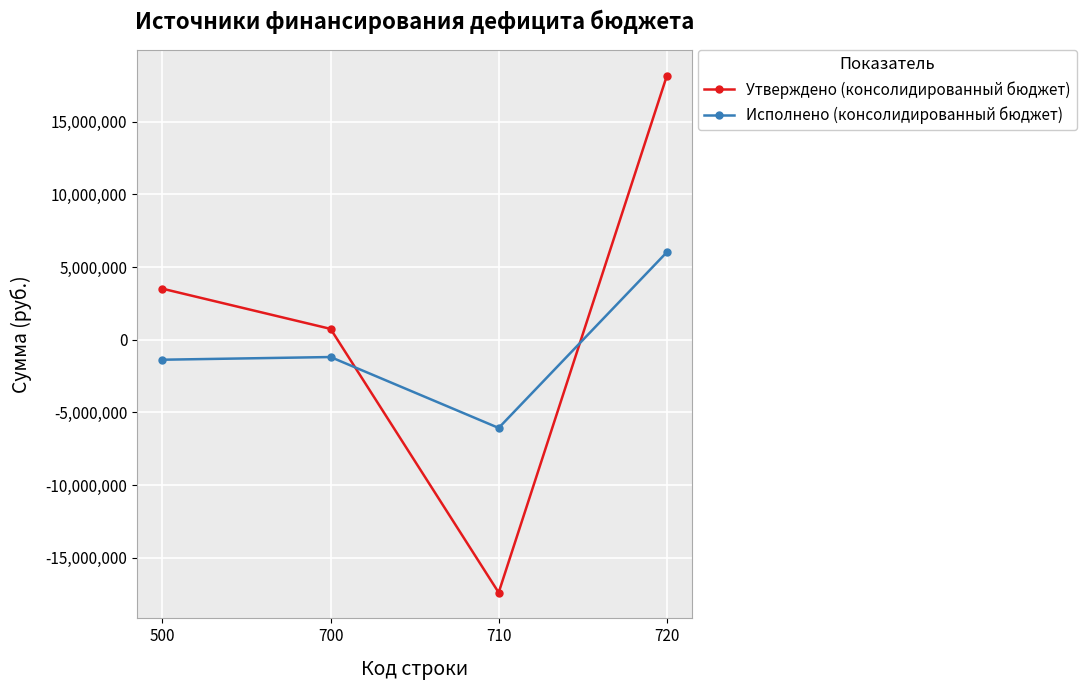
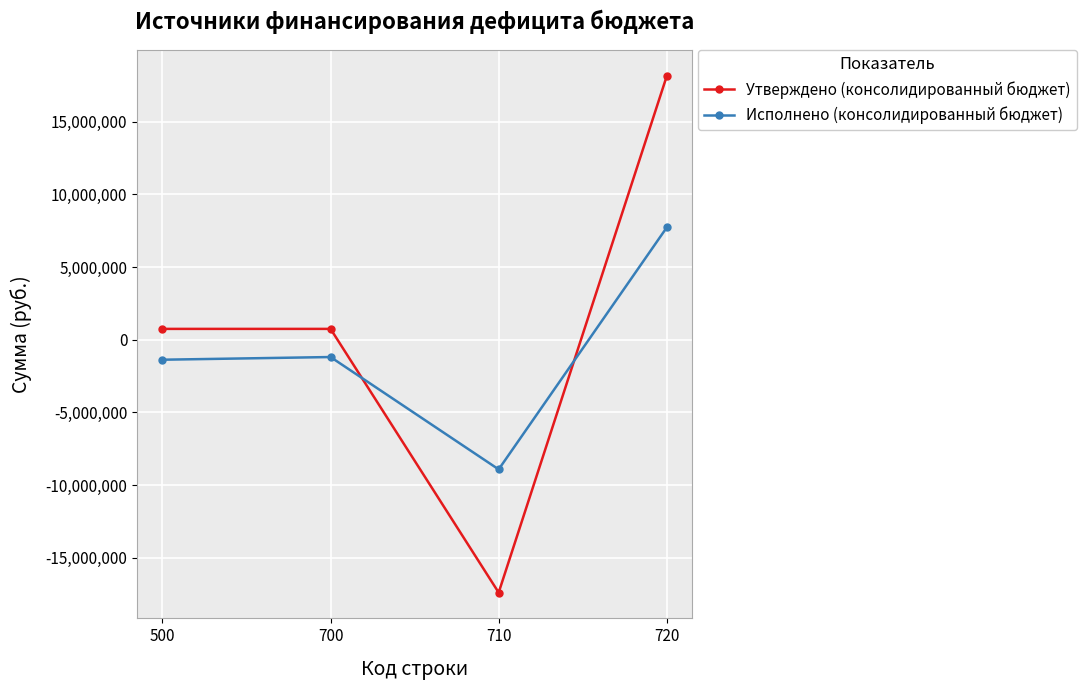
  {
    "Утверждено (консолидированный бюджет)": {
-     "500": "3,500,000",
+     "500": "700,000",
      "700": "700,000",
      "710": "-17,400,000",
      "720": "18,100,000"
    },
    "Исполнено (консолидированный бюджет)": {
      "500": "-1,400,000",
      "700": "-1,200,000",
-     "710": "-6,100,000",
-     "720": "6,000,000"
+     "710": "-8,900,000",
+     "720": "7,700,000"
    }
  }
